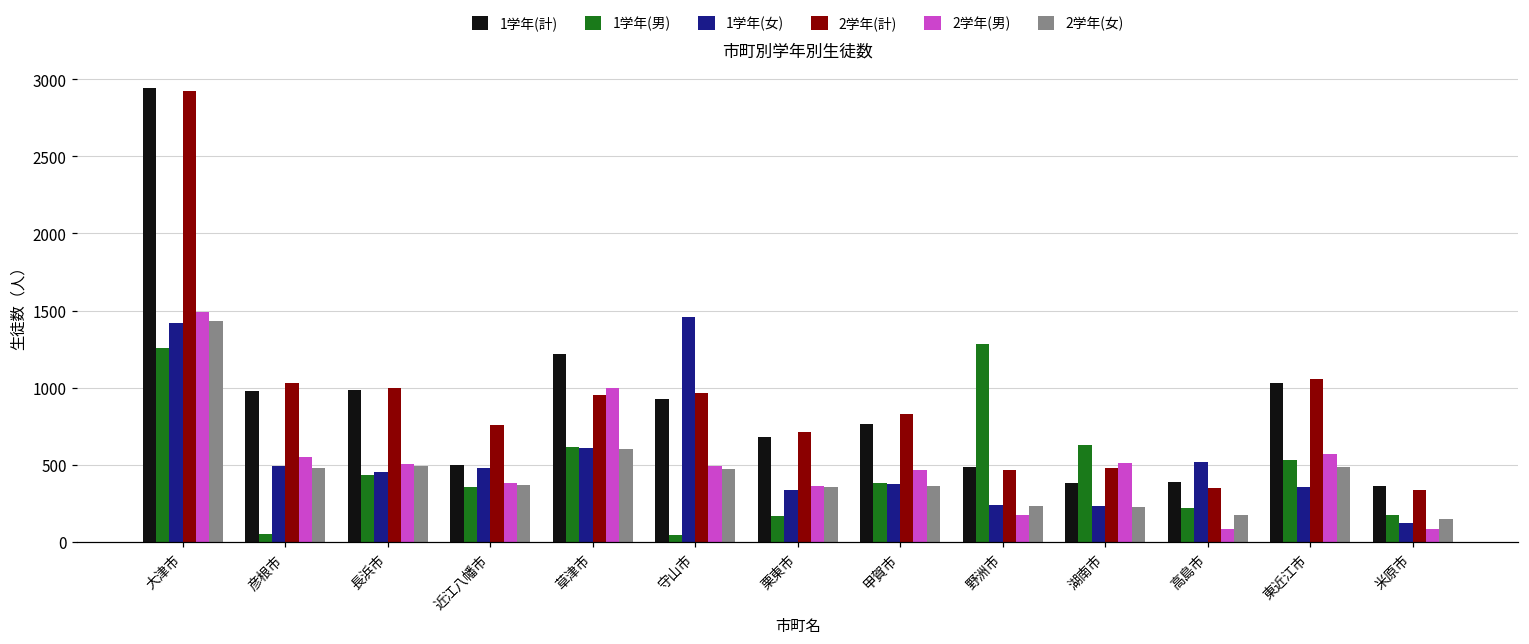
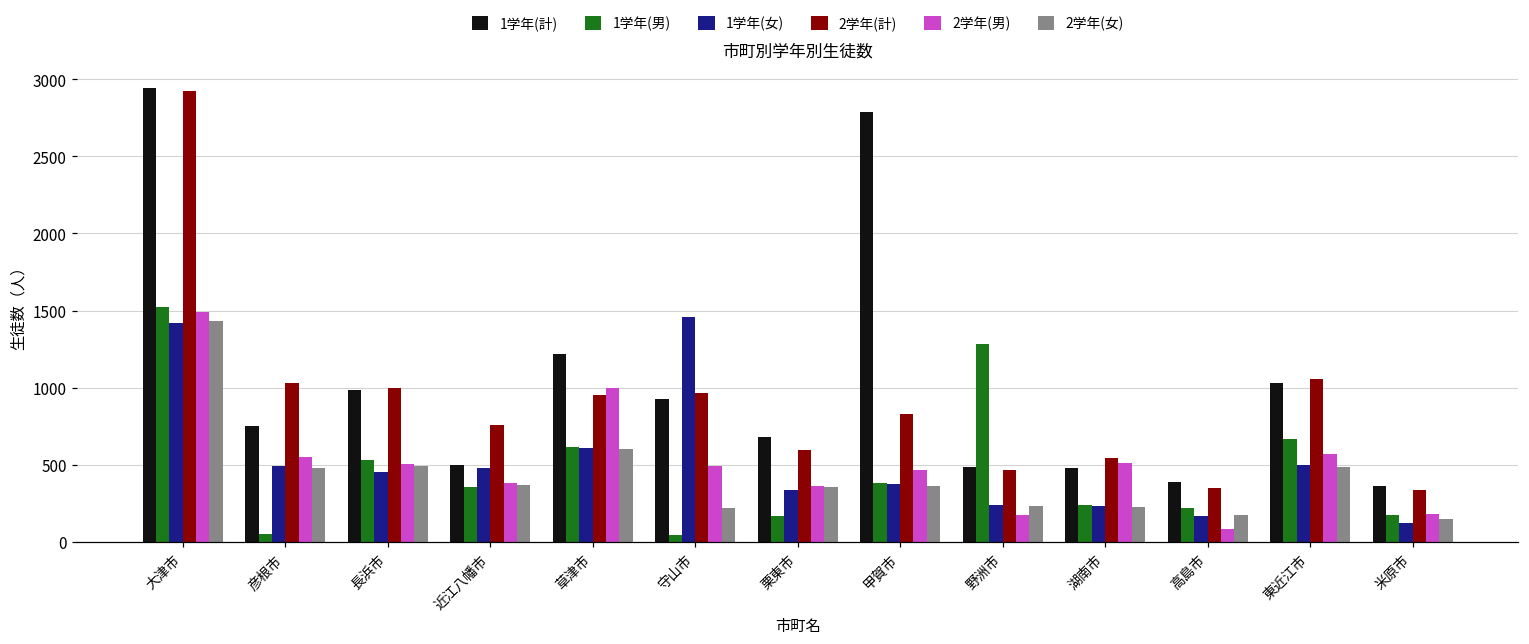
  {
    "1学年(計)": {
      "大津市": 2940,
-     "彦根市": 980,
+     "彦根市": 750,
      "長浜市": 990,
      "近江八幡市": 500,
      "草津市": 1220,
      "守山市": 930,
      "栗東市": 680,
-     "甲賀市": 760,
+     "甲賀市": 2790,
      "野洲市": 490,
-     "湖南市": 380,
+     "湖南市": 480,
      "高島市": 390,
      "東近江市": 1030,
      "米原市": 360
    },
    "1学年(男)": {
-     "大津市": 1260,
+     "大津市": 1520,
      "彦根市": 50,
-     "長浜市": 430,
+     "長浜市": 530,
      "近江八幡市": 360,
      "草津市": 610,
      "守山市": 50,
      "栗東市": 170,
      "甲賀市": 380,
      "野洲市": 1290,
-     "湖南市": 630,
+     "湖南市": 240,
      "高島市": 220,
-     "東近江市": 530,
+     "東近江市": 670,
      "米原市": 180
    },
    "1学年(女)": {
      "大津市": 1420,
      "彦根市": 490,
      "長浜市": 460,
      "近江八幡市": 480,
      "草津市": 610,
      "守山市": 1460,
      "栗東市": 340,
      "甲賀市": 380,
      "野洲市": 240,
      "湖南市": 240,
-     "高島市": 520,
-     "東近江市": 360,
+     "高島市": 170,
+     "東近江市": 500,
      "米原市": 120
    },
    "2学年(計)": {
      "大津市": 2930,
      "彦根市": 1030,
      "長浜市": 1000,
      "近江八幡市": 760,
      "草津市": 950,
      "守山市": 970,
-     "栗東市": 720,
+     "栗東市": 600,
      "甲賀市": 830,
      "野洲市": 470,
-     "湖南市": 480,
+     "湖南市": 550,
      "高島市": 350,
      "東近江市": 1060,
      "米原市": 340
    },
    "2学年(男)": {
      "大津市": 1490,
      "彦根市": 550,
      "長浜市": 500,
      "近江八幡市": 380,
      "草津市": 1000,
      "守山市": 490,
      "栗東市": 360,
      "甲賀市": 470,
      "野洲市": 180,
      "湖南市": 510,
      "高島市": 90,
      "東近江市": 570,
-     "米原市": 80
+     "米原市": 180
    },
    "2学年(女)": {
      "大津市": 1430,
      "彦根市": 480,
      "長浜市": 500,
      "近江八幡市": 370,
      "草津市": 600,
-     "守山市": 470,
+     "守山市": 220,
      "栗東市": 350,
      "甲賀市": 360,
      "野洲市": 230,
      "湖南市": 230,
      "高島市": 180,
      "東近江市": 490,
      "米原市": 150
    }
  }
